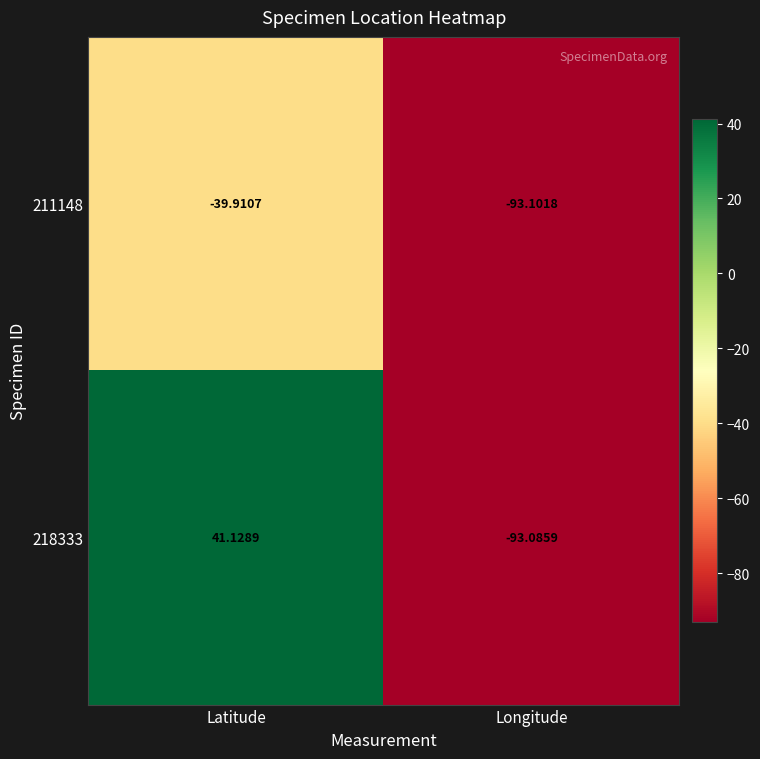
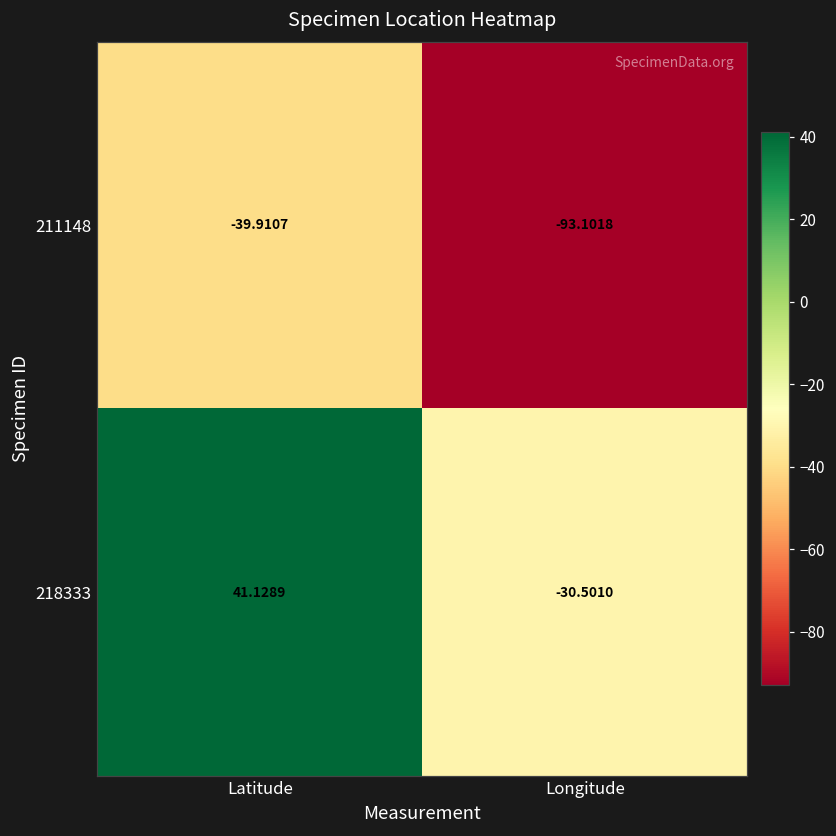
  {
    "211148": {
      "Latitude": -39.9107
    },
    "218333": {
      "Latitude": 41.1289,
-     "Longitude": -93.0859
+     "Longitude": -30.5010
    }
  }
